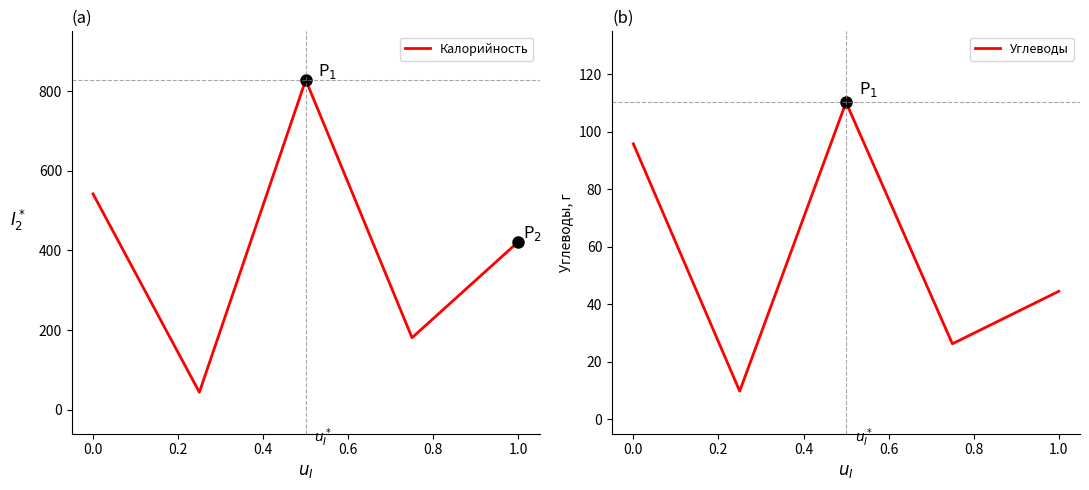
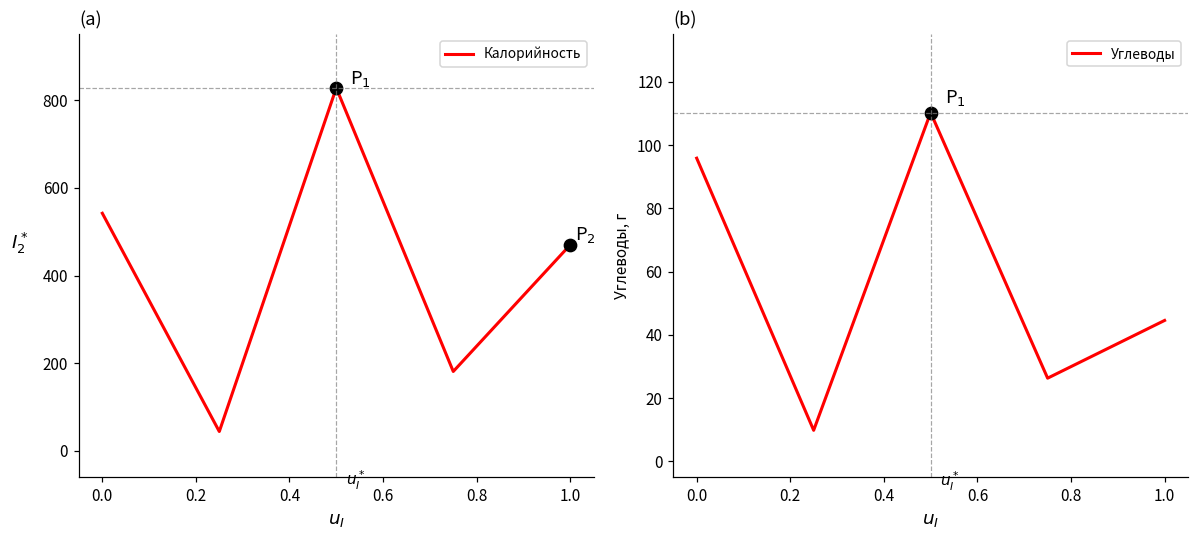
  {
    "(a)": {
      "Калорийность": {
        "0.0": 540,
-       "1.0": 420
+       "1.0": 470
      }
    },
    "(b)": {
      "Углеводы": {
        "0.0": 96,
        "1.0": 45
      }
    }
  }
